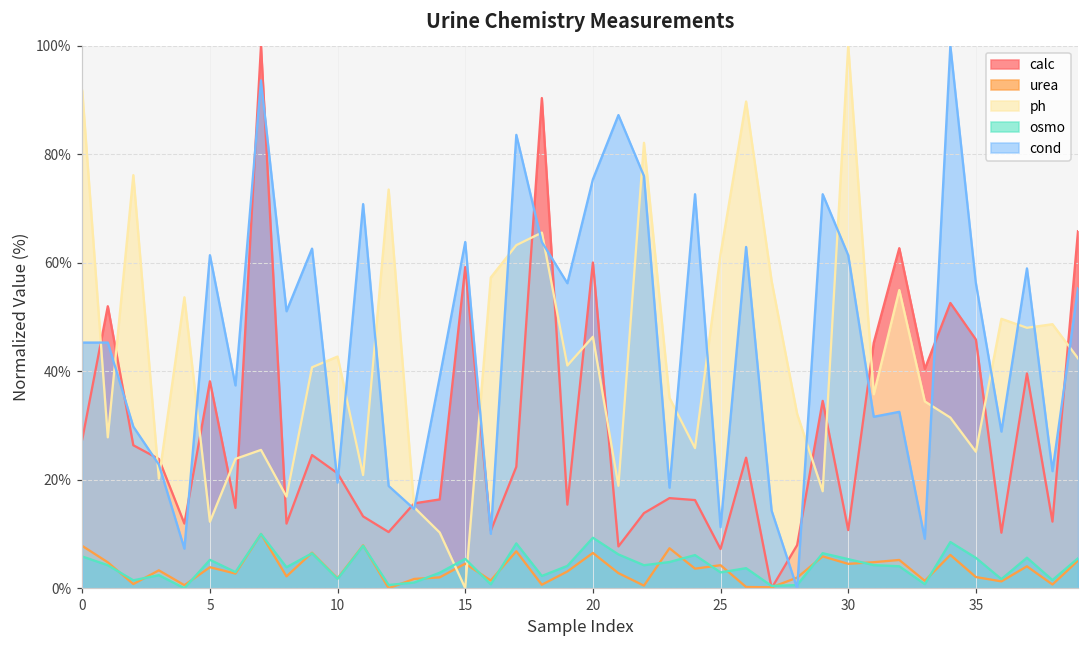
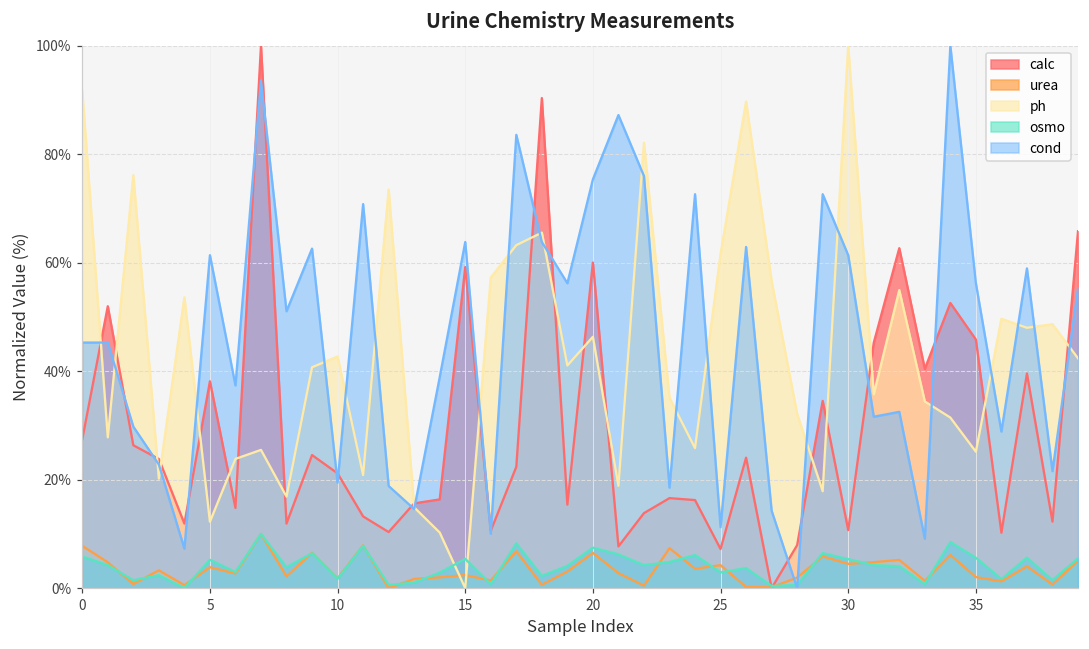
  {
    "calc": {
      "0": "27%",
      "5": "38%",
      "10": "21%",
      "15": "59%",
      "20": "60%",
      "25": "7%",
      "30": "11%",
      "35": "46%"
    },
    "urea": {
      "0": "8%",
      "5": "4%",
-     "15": "5%",
+     "15": "2%",
      "20": "7%",
      "25": "4%",
      "30": "4%",
      "35": "2%"
    },
    "ph": {
      "0": "92%",
      "5": "12%",
      "10": "43%",
      "15": "0%",
      "20": "46%",
      "25": "62%",
      "30": "100%",
      "35": "25%"
    },
    "osmo": {
      "0": "6%",
      "5": "5%",
      "15": "5%",
-     "20": "9%",
+     "20": "7%",
      "25": "3%",
      "30": "5%",
      "35": "6%"
    },
    "cond": {
      "0": "45%",
      "5": "61%",
      "10": "19%",
      "15": "64%",
      "20": "75%",
      "25": "11%",
      "30": "61%",
      "35": "56%"
    }
  }
